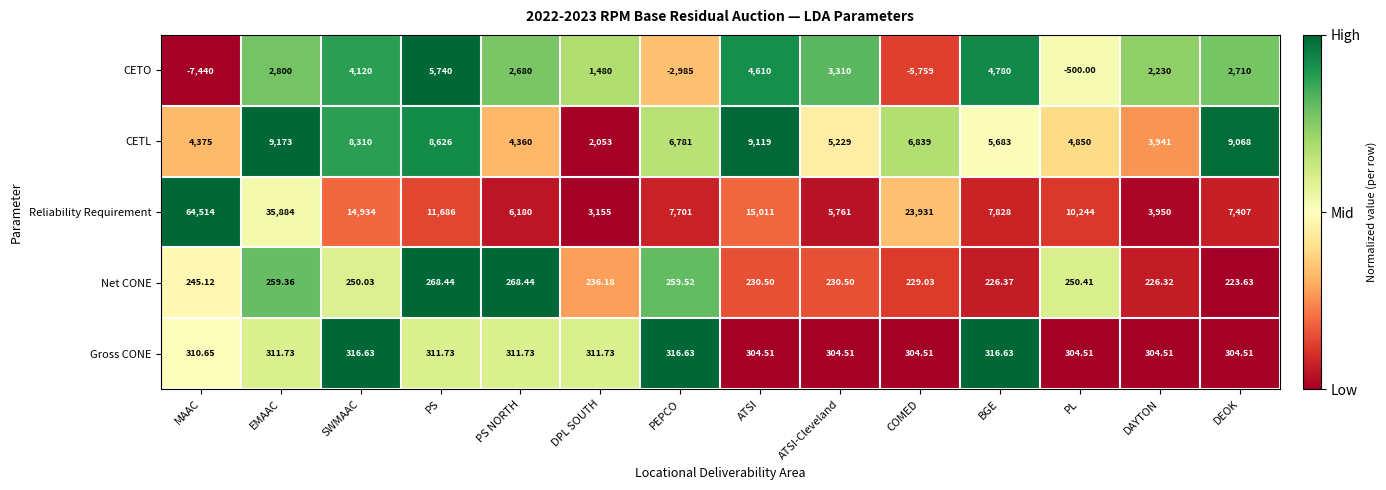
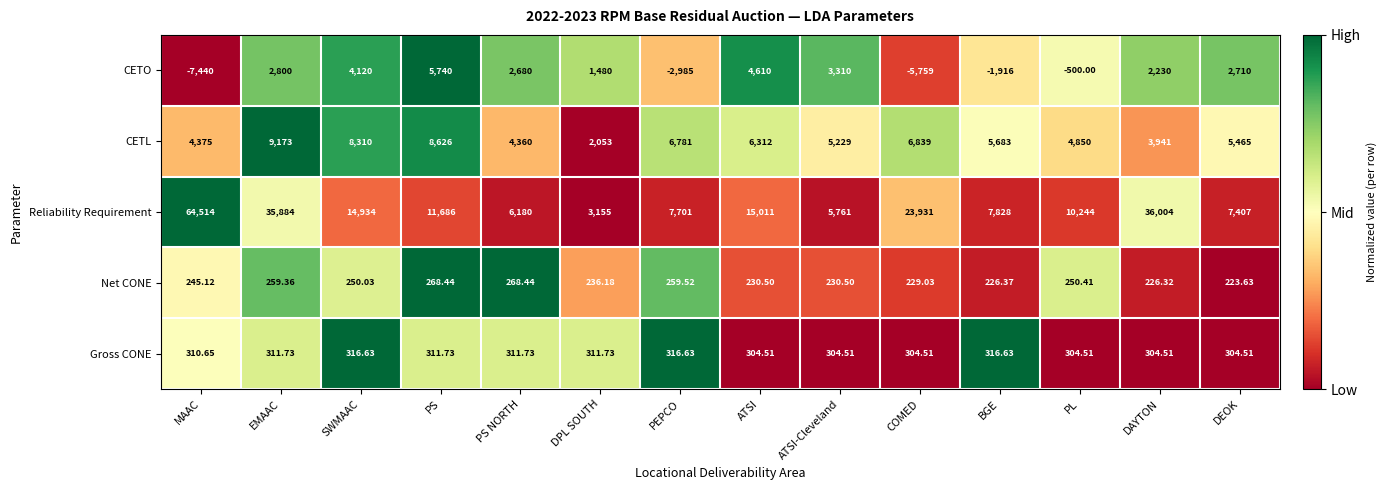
  {
    "CETO": {
      "MAAC": "-7,440",
      "EMAAC": "2,800",
      "SWMAAC": "4,120",
      "PS": "5,740",
      "PS NORTH": "2,680",
      "DPL SOUTH": "1,480",
      "PEPCO": "-2,985",
      "ATSI": "4,610",
      "ATSI-Cleveland": "3,310",
      "COMED": "-5,759",
-     "BGE": "4,780",
+     "BGE": "-1,916",
      "PL": "-500.00",
      "DAYTON": "2,230",
      "DEOK": "2,710"
    },
    "CETL": {
      "MAAC": "4,375",
      "EMAAC": "9,173",
      "SWMAAC": "8,310",
      "PS": "8,626",
      "PS NORTH": "4,360",
      "DPL SOUTH": "2,053",
      "PEPCO": "6,781",
-     "ATSI": "9,119",
+     "ATSI": "6,312",
      "ATSI-Cleveland": "5,229",
      "COMED": "6,839",
      "BGE": "5,683",
      "PL": "4,850",
      "DAYTON": "3,941",
-     "DEOK": "9,068"
+     "DEOK": "5,465"
    },
    "Reliability Requirement": {
      "MAAC": "64,514",
      "EMAAC": "35,884",
      "SWMAAC": "14,934",
      "PS": "11,686",
      "PS NORTH": "6,180",
      "DPL SOUTH": "3,155",
      "PEPCO": "7,701",
      "ATSI": "15,011",
      "ATSI-Cleveland": "5,761",
      "COMED": "23,931",
      "BGE": "7,828",
      "PL": "10,244",
-     "DAYTON": "3,950",
+     "DAYTON": "36,004",
      "DEOK": "7,407"
    },
    "Net CONE": {
      "MAAC": "245.12",
      "EMAAC": "259.36",
      "SWMAAC": "250.03",
      "PS": "268.44",
      "PS NORTH": "268.44",
      "DPL SOUTH": "236.18",
      "PEPCO": "259.52",
      "ATSI": "230.50",
      "ATSI-Cleveland": "230.50",
      "COMED": "229.03",
      "BGE": "226.37",
      "PL": "250.41",
      "DAYTON": "226.32",
      "DEOK": "223.63"
    },
    "Gross CONE": {
      "MAAC": "310.65",
      "EMAAC": "311.73",
      "SWMAAC": "316.63",
      "PS": "311.73",
      "PS NORTH": "311.73",
      "DPL SOUTH": "311.73",
      "PEPCO": "316.63",
      "ATSI": "304.51",
      "ATSI-Cleveland": "304.51",
      "COMED": "304.51",
      "BGE": "316.63",
      "PL": "304.51",
      "DAYTON": "304.51",
      "DEOK": "304.51"
    }
  }
